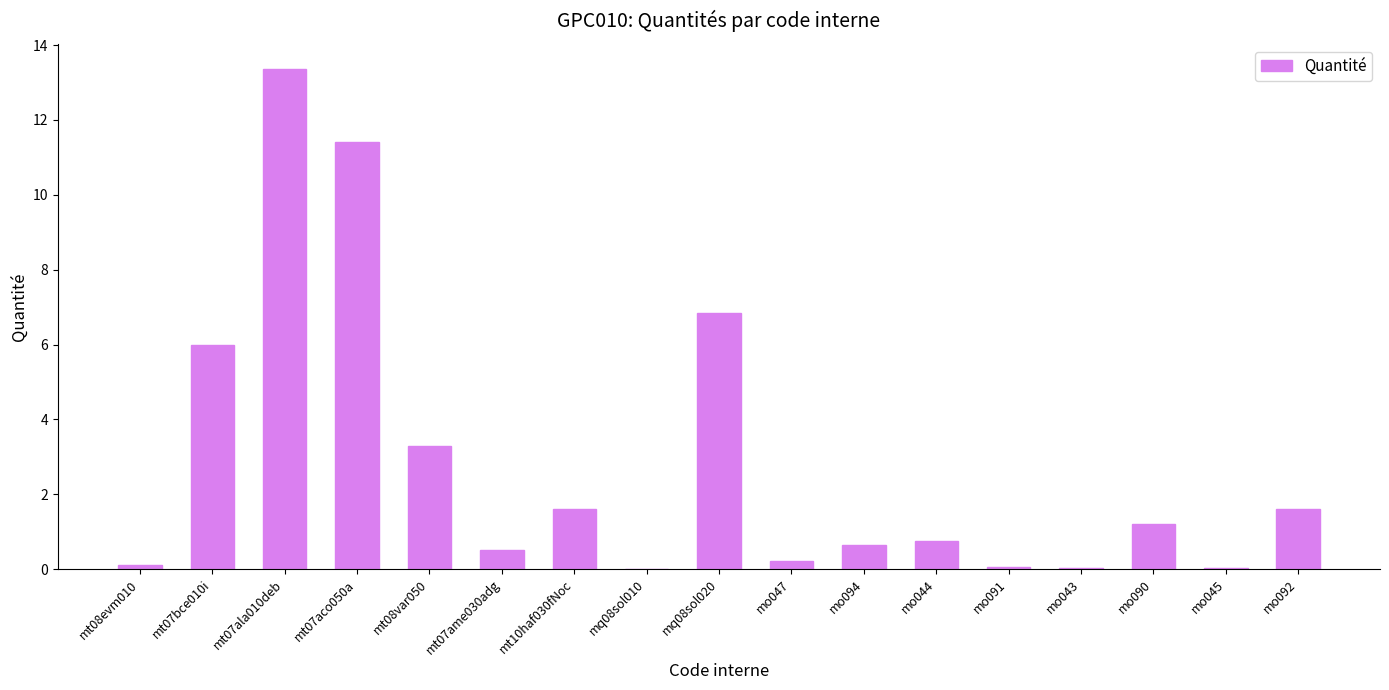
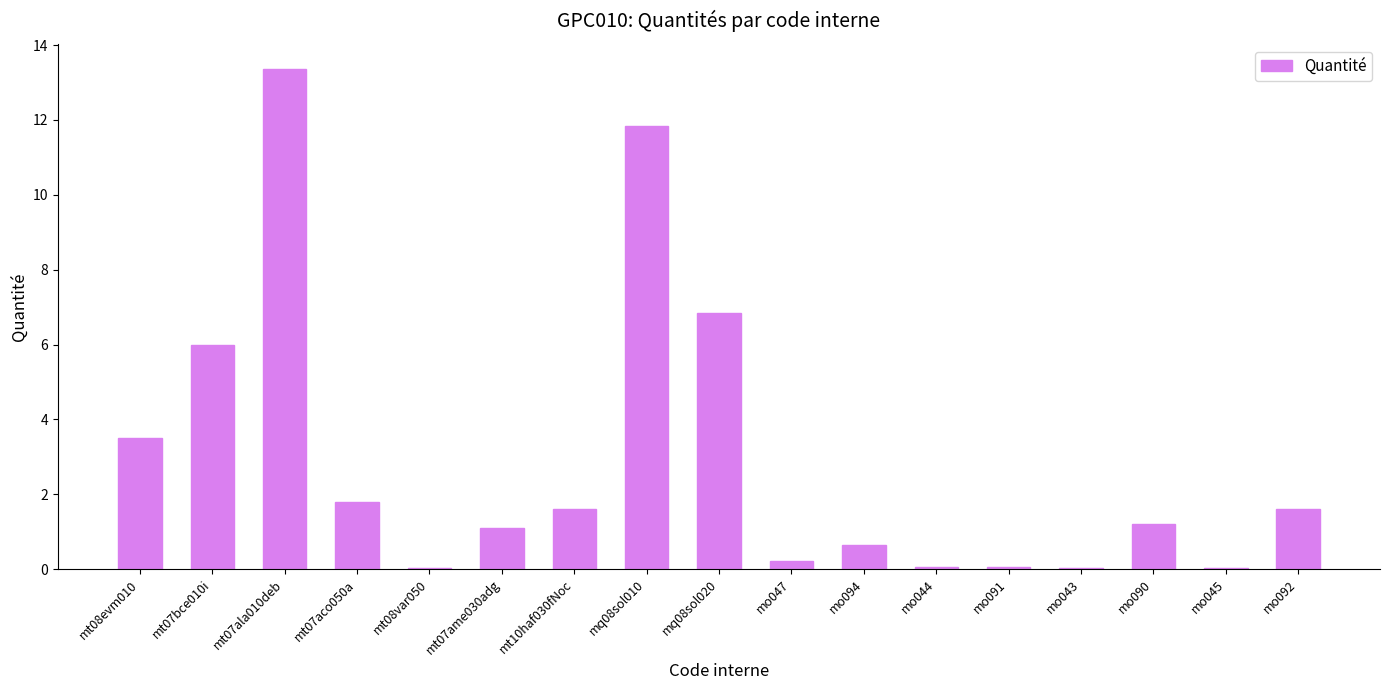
  {
-   "mt08evm010": 0.1,
+   "mt08evm010": 3.5,
    "mt07bce010i": 6.0,
    "mt07ala010deb": 13.4,
-   "mt07aco050a": 11.4,
-   "mt08var050": 3.3,
-   "mt07ame030adg": 0.5,
+   "mt07aco050a": 1.8,
+   "mt08var050": 0.0,
+   "mt07ame030adg": 1.1,
    "mt10haf030fNoc": 1.6,
-   "mq08sol010": 0.0,
+   "mq08sol010": 11.9,
    "mq08sol020": 6.8,
    "mo047": 0.2,
    "mo094": 0.7,
-   "mo044": 0.8,
+   "mo044": 0.1,
    "mo090": 1.2,
    "mo092": 1.6
  }
